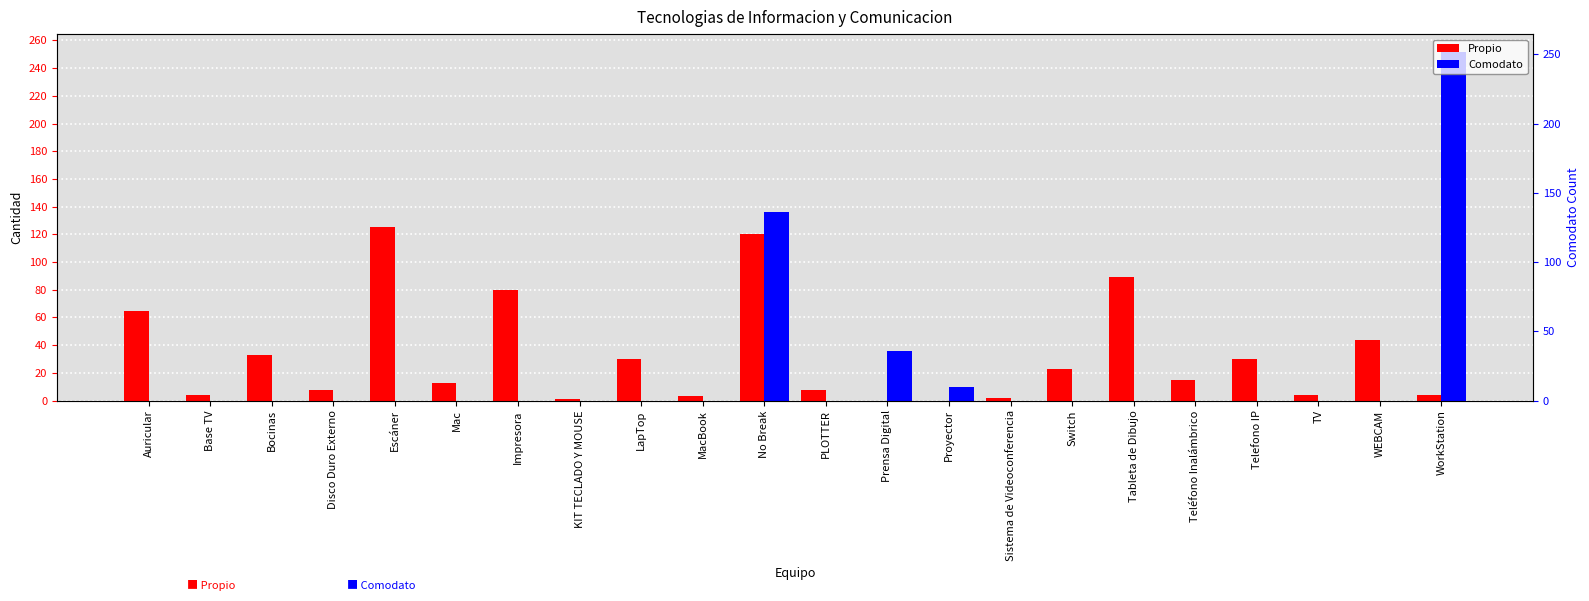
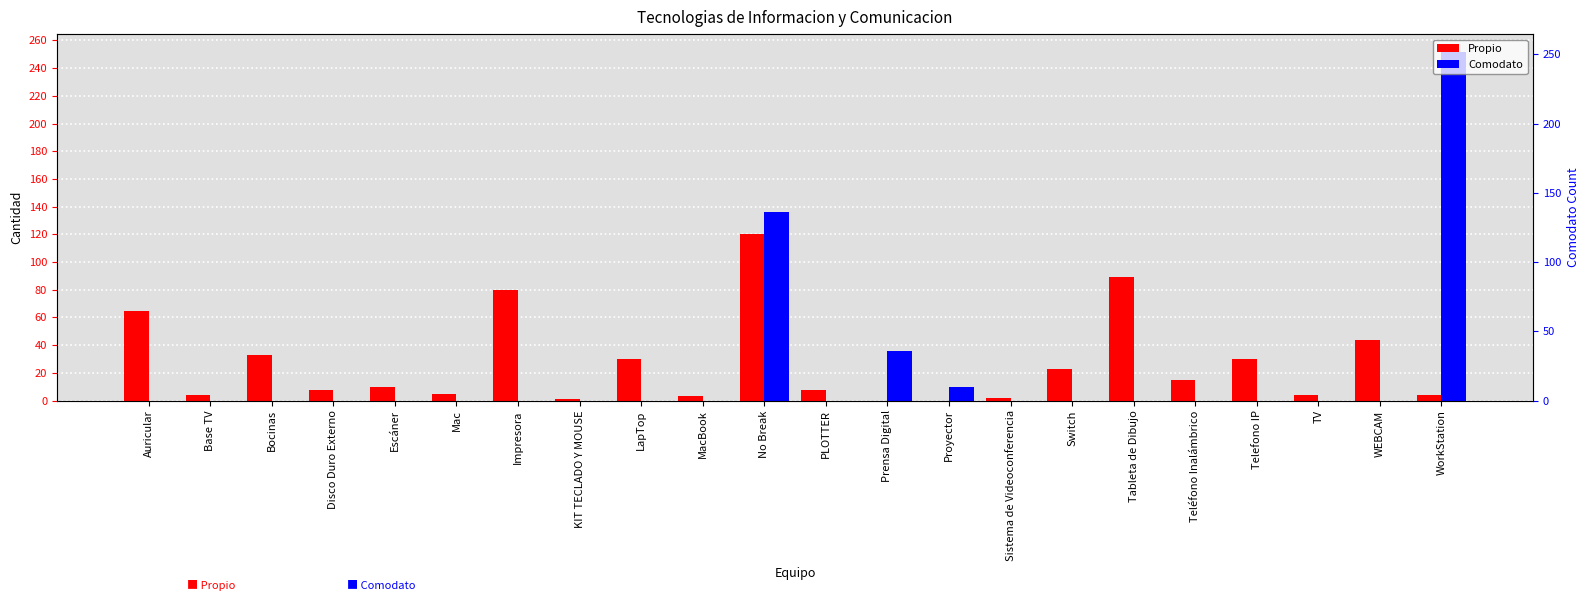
  {
    "Propio": {
      "Auricular": 65,
      "Base TV": 4,
      "Bocinas": 33,
      "Disco Duro Externo": 8,
-     "Escáner": 125,
-     "Mac": 13,
+     "Escáner": 10,
+     "Mac": 5,
      "Impresora": 80,
      "LapTop": 30,
      "MacBook": 3,
      "No Break": 120,
      "PLOTTER": 8,
      "Prensa Digital": 0,
      "Proyector": 0,
      "Sistema de Videoconferencia": 2,
      "Switch": 23,
      "Tableta de Dibujo": 89,
      "Teléfono Inalámbrico": 15,
      "Telefono IP": 30,
      "TV": 4,
      "WEBCAM": 44,
      "WorkStation": 4
    },
    "Comodato": {
      "Auricular": 0,
      "Base TV": 0,
      "Bocinas": 0,
      "Disco Duro Externo": 0,
      "Escáner": 0,
      "Mac": 0,
      "Impresora": 0,
      "KIT TECLADO Y MOUSE": 0,
      "LapTop": 0,
      "MacBook": 0,
      "No Break": 136,
      "PLOTTER": 0,
      "Prensa Digital": 36,
      "Proyector": 10,
      "Sistema de Videoconferencia": 0,
      "Switch": 0,
      "Tableta de Dibujo": 0,
      "Teléfono Inalámbrico": 0,
      "Telefono IP": 0,
      "TV": 0,
      "WEBCAM": 0
    }
  }
